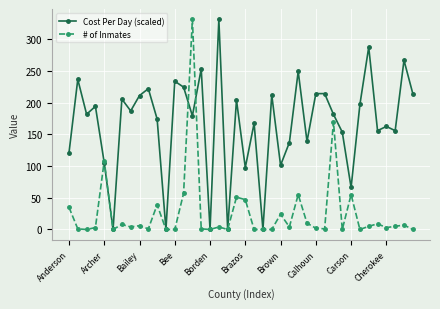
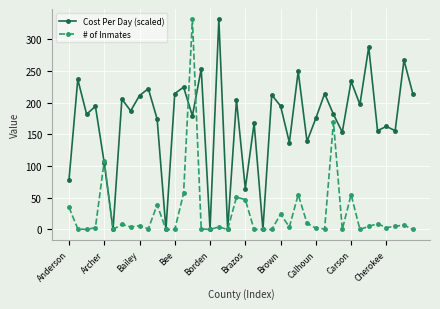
  {
    "Cost Per Day (scaled)": {
-     "Anderson": 120,
+     "Anderson": 80,
      "Bailey": 210,
-     "Bee": 230,
-     "Brazos": 100,
-     "Brown": 100,
-     "Calhoun": 210,
-     "Carson": 70,
+     "Bee": 210,
+     "Brazos": 60,
+     "Brown": 190,
+     "Calhoun": 180,
+     "Carson": 230,
      "Cherokee": 160
    },
    "# of Inmates": {
      "Anderson": 40,
      "Bailey": 10,
      "Bee": 0,
      "Brazos": 50,
      "Brown": 20,
      "Calhoun": 0,
      "Carson": 60,
      "Cherokee": 0
    }
  }
